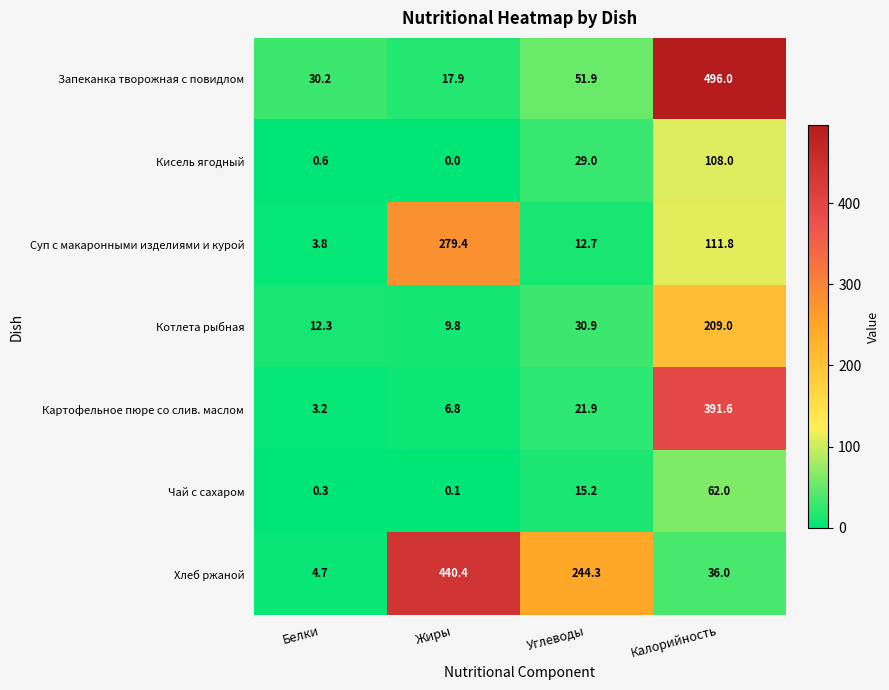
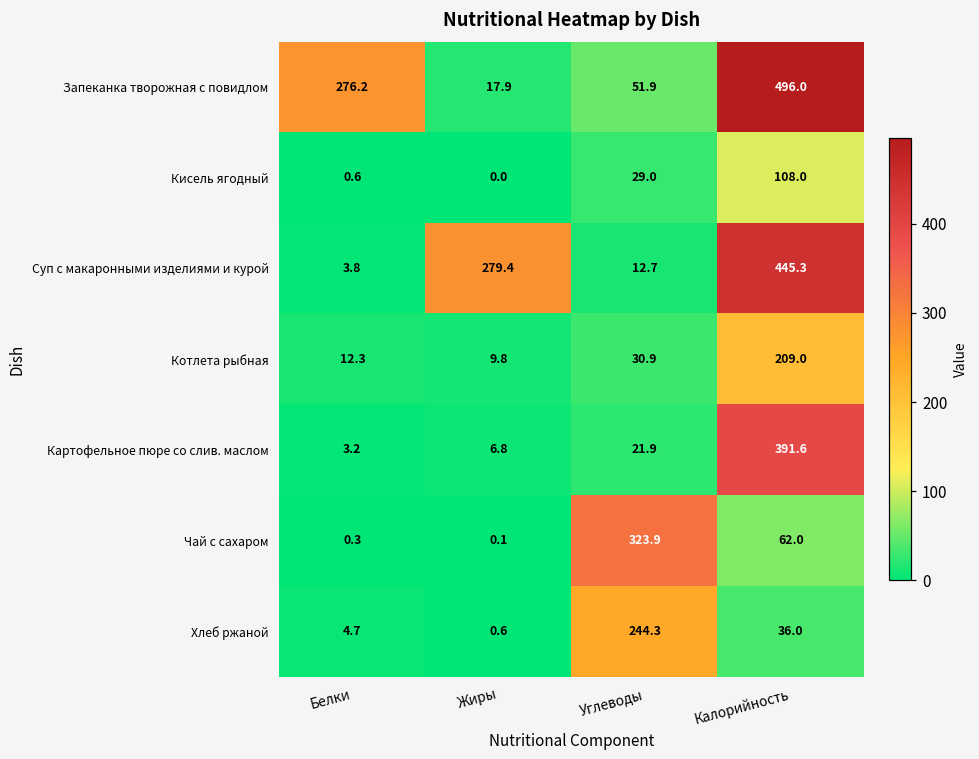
  {
    "Запеканка творожная с повидлом": {
-     "Белки": 30.2,
+     "Белки": 276.2,
      "Жиры": 17.9,
      "Углеводы": 51.9,
      "Калорийность": 496.0
    },
    "Кисель ягодный": {
      "Белки": 0.6,
      "Жиры": 0.0,
      "Углеводы": 29.0,
      "Калорийность": 108.0
    },
    "Суп с макаронными изделиями и курой": {
      "Белки": 3.8,
      "Жиры": 279.4,
      "Углеводы": 12.7,
-     "Калорийность": 111.8
+     "Калорийность": 445.3
    },
    "Котлета рыбная": {
      "Белки": 12.3,
      "Жиры": 9.8,
      "Углеводы": 30.9,
      "Калорийность": 209.0
    },
    "Картофельное пюре со слив. маслом": {
      "Белки": 3.2,
      "Жиры": 6.8,
      "Углеводы": 21.9,
      "Калорийность": 391.6
    },
    "Чай с сахаром": {
      "Белки": 0.3,
      "Жиры": 0.1,
-     "Углеводы": 15.2,
+     "Углеводы": 323.9,
      "Калорийность": 62.0
    },
    "Хлеб ржаной": {
      "Белки": 4.7,
-     "Жиры": 440.4,
+     "Жиры": 0.6,
      "Углеводы": 244.3,
      "Калорийность": 36.0
    }
  }
